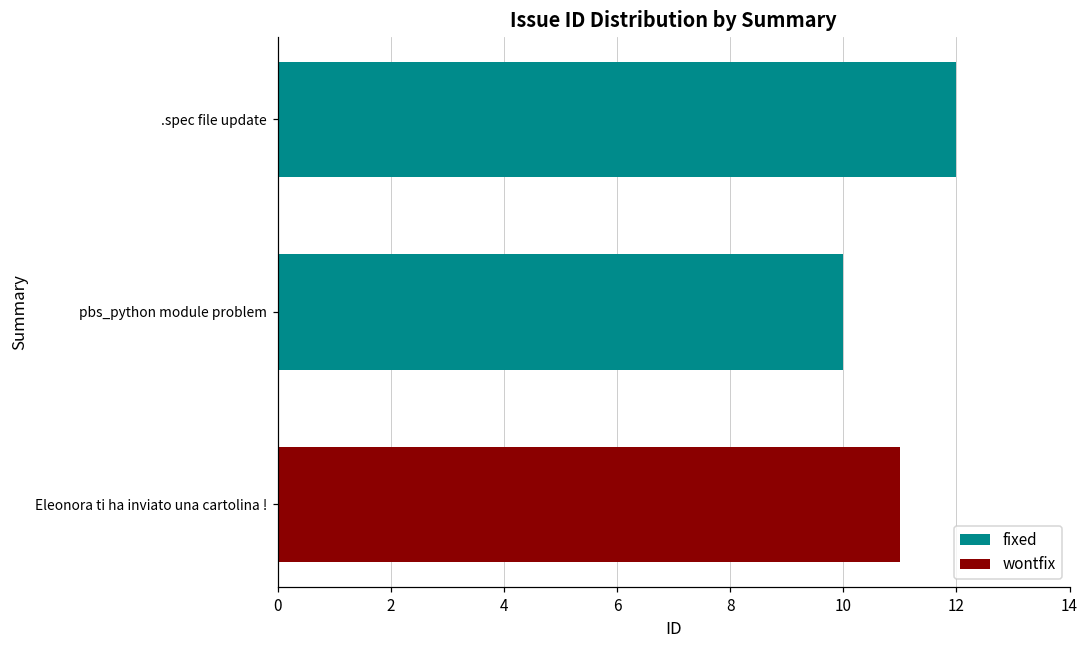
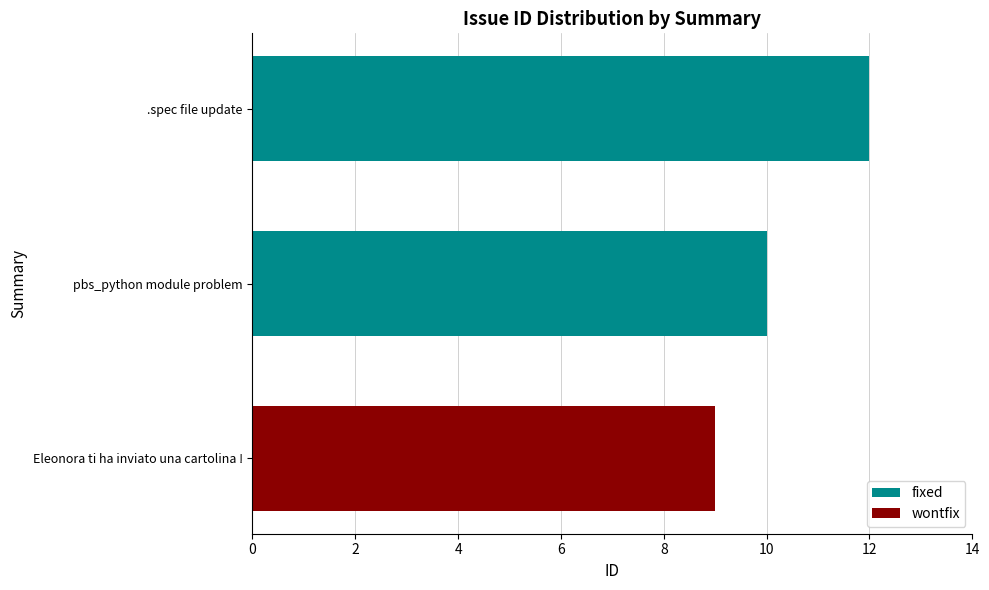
  {
    ".spec file update": 12,
    "pbs_python module problem": 10,
-   "Eleonora ti ha inviato una cartolina !": 11
+   "Eleonora ti ha inviato una cartolina !": 9
  }
